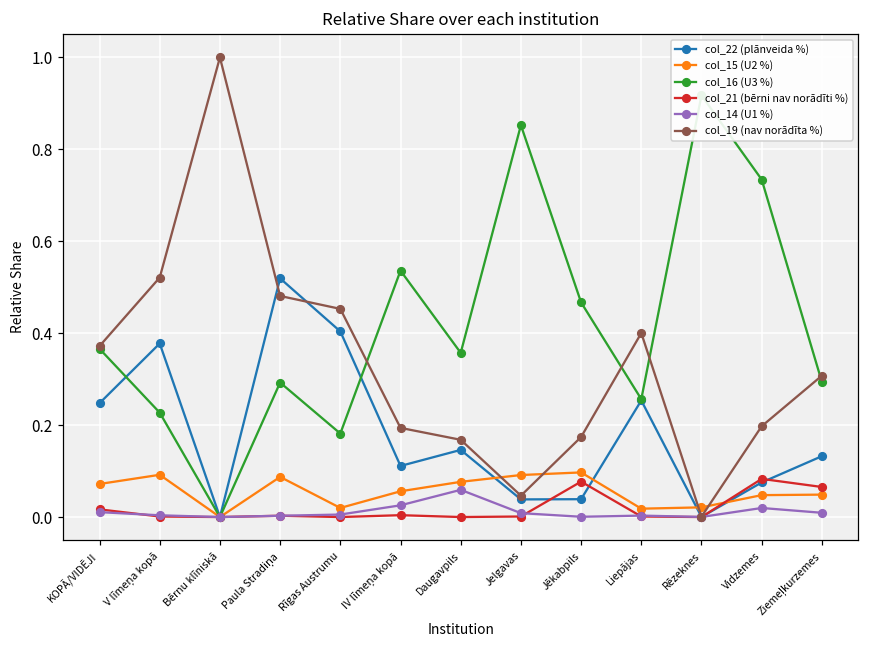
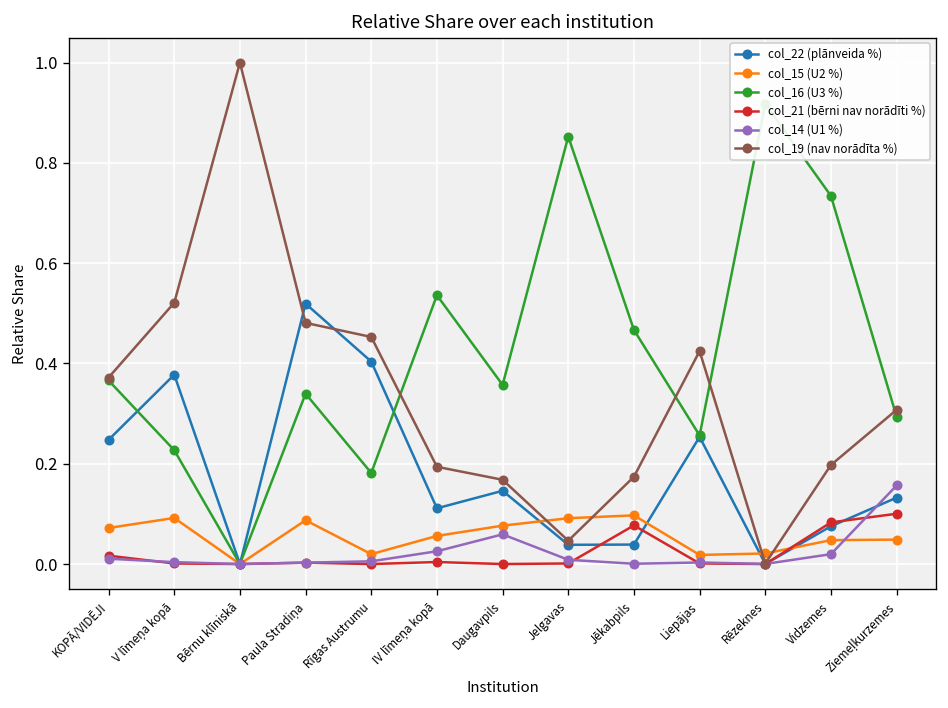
  {
    "col_22 (plānveida %)": {
      "KOPĀ/VIDĒJI": 0.25,
      "V līmeņa kopā": 0.38,
      "Paula Stradiņa": 0.52,
      "Rīgas Austrumu": 0.40,
      "IV līmeņa kopā": 0.11,
      "Daugavpils": 0.15,
      "Jelgavas": 0.04,
      "Jēkabpils": 0.04,
      "Vidzemes": 0.08,
      "Ziemeļkurzemes": 0.13
    },
    "col_15 (U2 %)": {
      "KOPĀ/VIDĒJI": 0.07,
      "V līmeņa kopā": 0.09,
      "Paula Stradiņa": 0.09,
      "Rīgas Austrumu": 0.02,
      "IV līmeņa kopā": 0.06,
      "Daugavpils": 0.08,
      "Jelgavas": 0.09,
      "Jēkabpils": 0.10,
      "Liepājas": 0.02,
      "Rēzeknes": 0.02,
      "Vidzemes": 0.05,
      "Ziemeļkurzemes": 0.05
    },
    "col_16 (U3 %)": {
      "V līmeņa kopā": 0.23,
-     "Paula Stradiņa": 0.29,
+     "Paula Stradiņa": 0.34,
      "Rīgas Austrumu": 0.18,
      "IV līmeņa kopā": 0.54,
      "Daugavpils": 0.36,
      "Jelgavas": 0.85,
      "Jēkabpils": 0.47,
      "Vidzemes": 0.73,
      "Ziemeļkurzemes": 0.29
    },
    "col_21 (bērni nav norādīti %)": {
      "IV līmeņa kopā": 0.00,
      "Daugavpils": 0.00,
      "Jelgavas": 0.00,
      "Jēkabpils": 0.08,
      "Vidzemes": 0.08,
-     "Ziemeļkurzemes": 0.07
+     "Ziemeļkurzemes": 0.10
    },
    "col_14 (U1 %)": {
      "IV līmeņa kopā": 0.03,
      "Daugavpils": 0.06,
      "Jelgavas": 0.01,
      "Jēkabpils": 0.00,
      "Vidzemes": 0.02,
-     "Ziemeļkurzemes": 0.01
+     "Ziemeļkurzemes": 0.16
    },
    "col_19 (nav norādīta %)": {
      "V līmeņa kopā": 0.52,
      "Bērnu klīniskā": 1.00,
      "Paula Stradiņa": 0.48,
      "Rīgas Austrumu": 0.45,
      "IV līmeņa kopā": 0.19,
      "Daugavpils": 0.17,
      "Jelgavas": 0.05,
      "Jēkabpils": 0.17,
-     "Liepājas": 0.40,
+     "Liepājas": 0.42,
      "Vidzemes": 0.20,
      "Ziemeļkurzemes": 0.31
    }
  }
